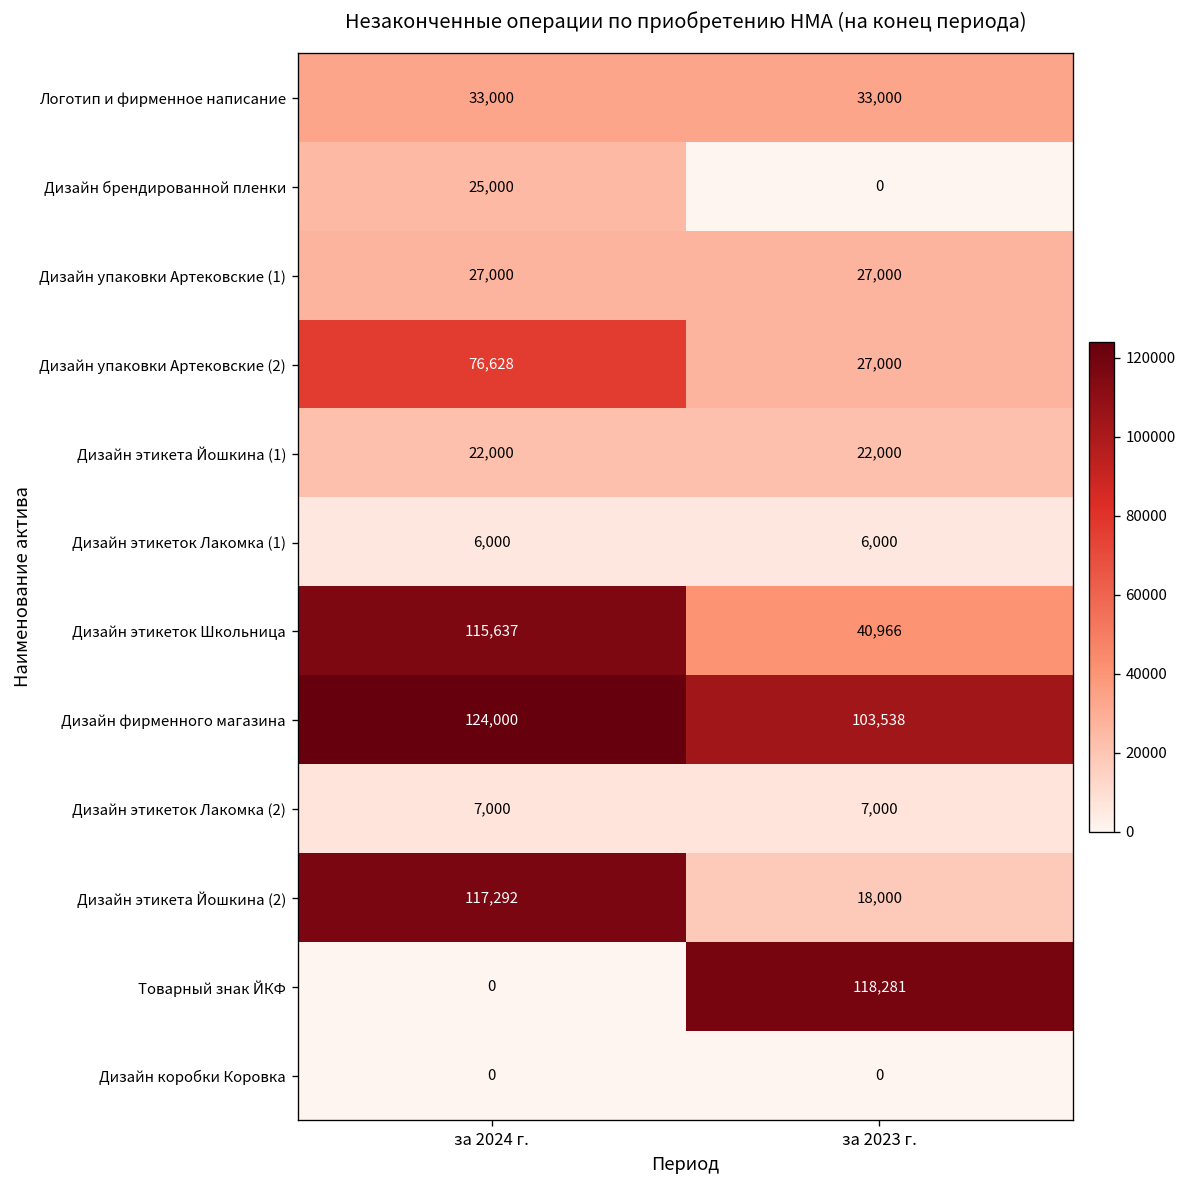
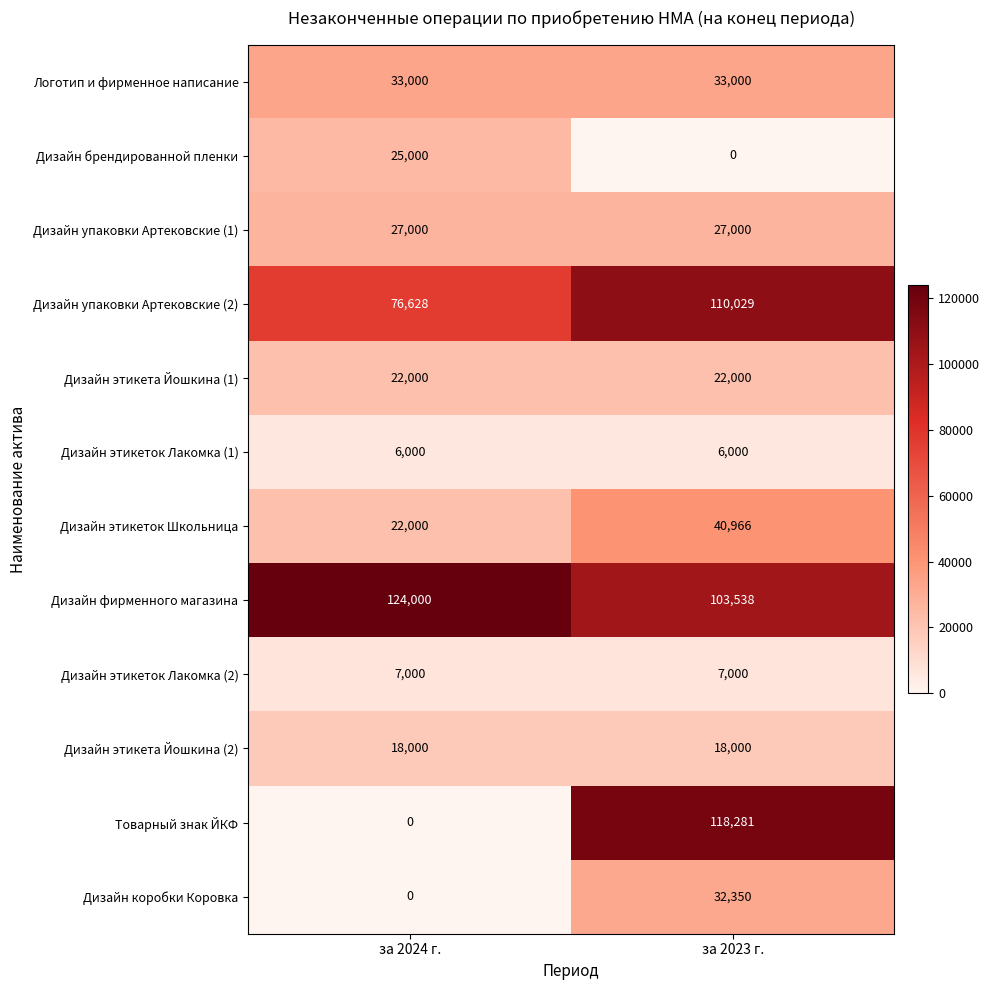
  {
    "Логотип и фирменное написание": {
      "за 2024 г.": "33,000",
      "за 2023 г.": "33,000"
    },
    "Дизайн брендированной пленки": {
      "за 2024 г.": "25,000",
      "за 2023 г.": "0"
    },
    "Дизайн упаковки Артековские (1)": {
      "за 2024 г.": "27,000",
      "за 2023 г.": "27,000"
    },
    "Дизайн упаковки Артековские (2)": {
      "за 2024 г.": "76,628",
-     "за 2023 г.": "27,000"
+     "за 2023 г.": "110,029"
    },
    "Дизайн этикета Йошкина (1)": {
      "за 2024 г.": "22,000",
      "за 2023 г.": "22,000"
    },
    "Дизайн этикеток Лакомка (1)": {
      "за 2024 г.": "6,000",
      "за 2023 г.": "6,000"
    },
    "Дизайн этикеток Школьница": {
-     "за 2024 г.": "115,637",
+     "за 2024 г.": "22,000",
      "за 2023 г.": "40,966"
    },
    "Дизайн фирменного магазина": {
      "за 2024 г.": "124,000",
      "за 2023 г.": "103,538"
    },
    "Дизайн этикеток Лакомка (2)": {
      "за 2024 г.": "7,000",
      "за 2023 г.": "7,000"
    },
    "Дизайн этикета Йошкина (2)": {
-     "за 2024 г.": "117,292",
+     "за 2024 г.": "18,000",
      "за 2023 г.": "18,000"
    },
    "Товарный знак ЙКФ": {
      "за 2024 г.": "0",
      "за 2023 г.": "118,281"
    },
    "Дизайн коробки Коровка": {
      "за 2024 г.": "0",
-     "за 2023 г.": "0"
+     "за 2023 г.": "32,350"
    }
  }
